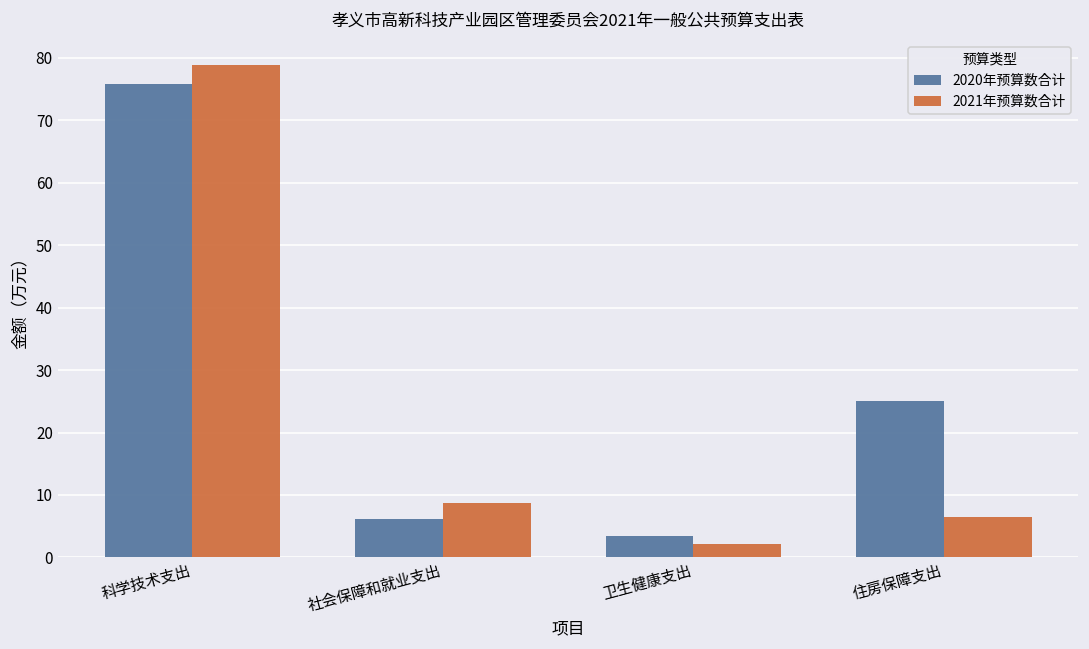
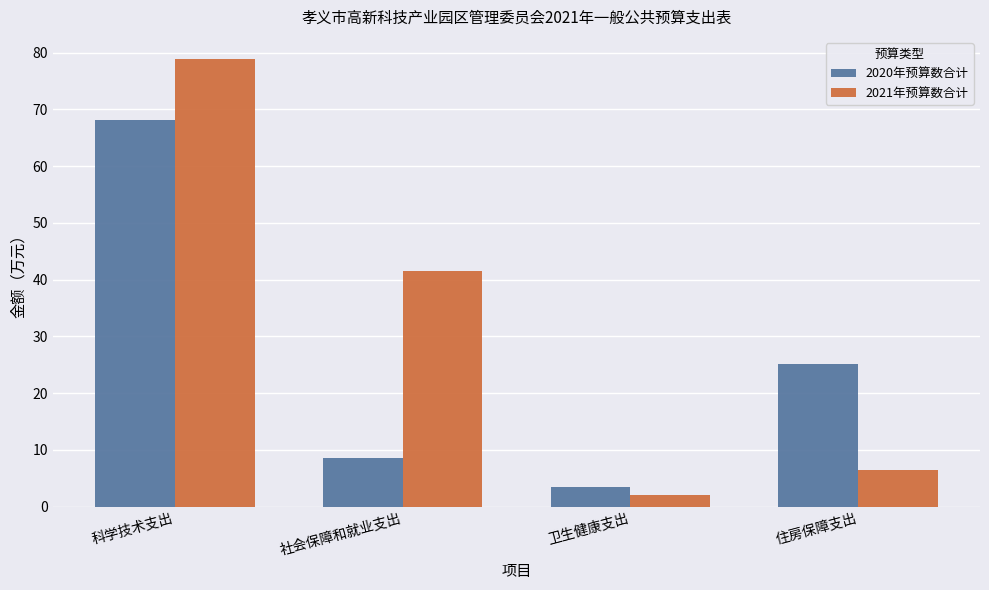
  {
    "2020年预算数合计": {
-     "科学技术支出": 76,
-     "社会保障和就业支出": 6,
+     "科学技术支出": 68,
+     "社会保障和就业支出": 9,
      "卫生健康支出": 3,
      "住房保障支出": 25
    },
    "2021年预算数合计": {
      "科学技术支出": 79,
-     "社会保障和就业支出": 9,
+     "社会保障和就业支出": 42,
      "卫生健康支出": 2,
      "住房保障支出": 7
    }
  }
